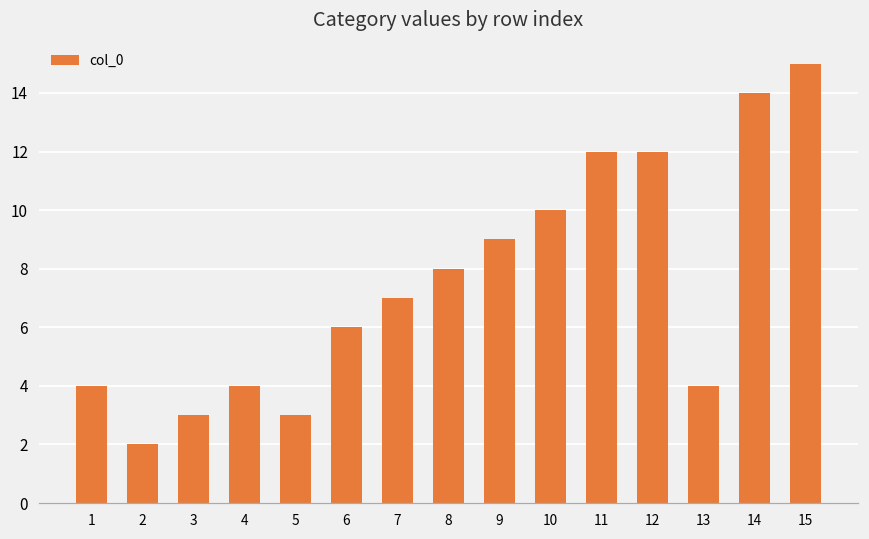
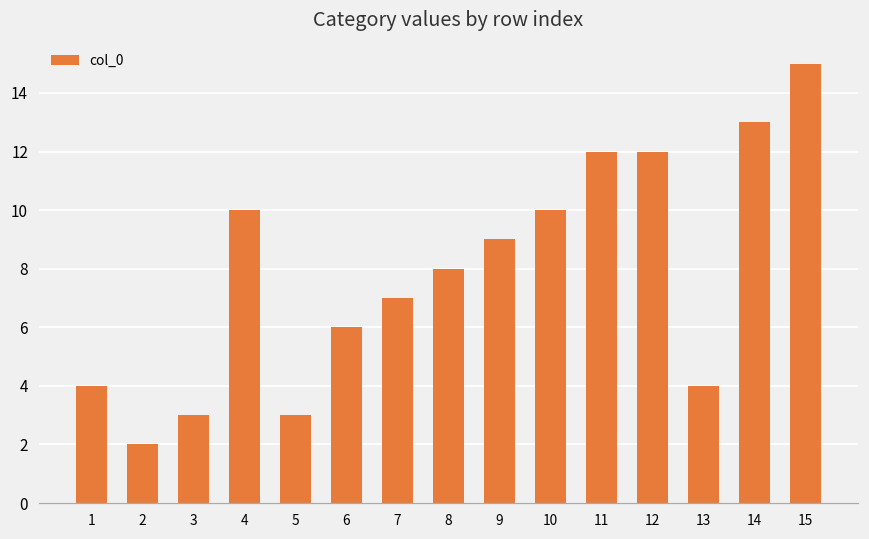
  {
    "1": 4,
    "2": 2,
    "3": 3,
-   "4": 4,
+   "4": 10,
    "5": 3,
    "6": 6,
    "7": 7,
    "8": 8,
    "9": 9,
    "10": 10,
    "11": 12,
    "12": 12,
    "13": 4,
-   "14": 14,
+   "14": 13,
    "15": 15
  }
